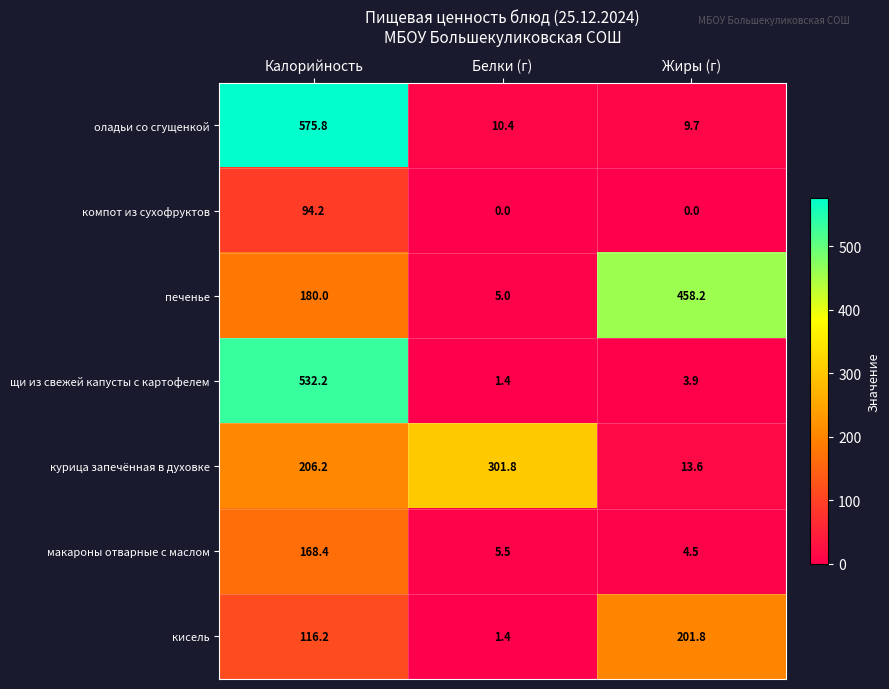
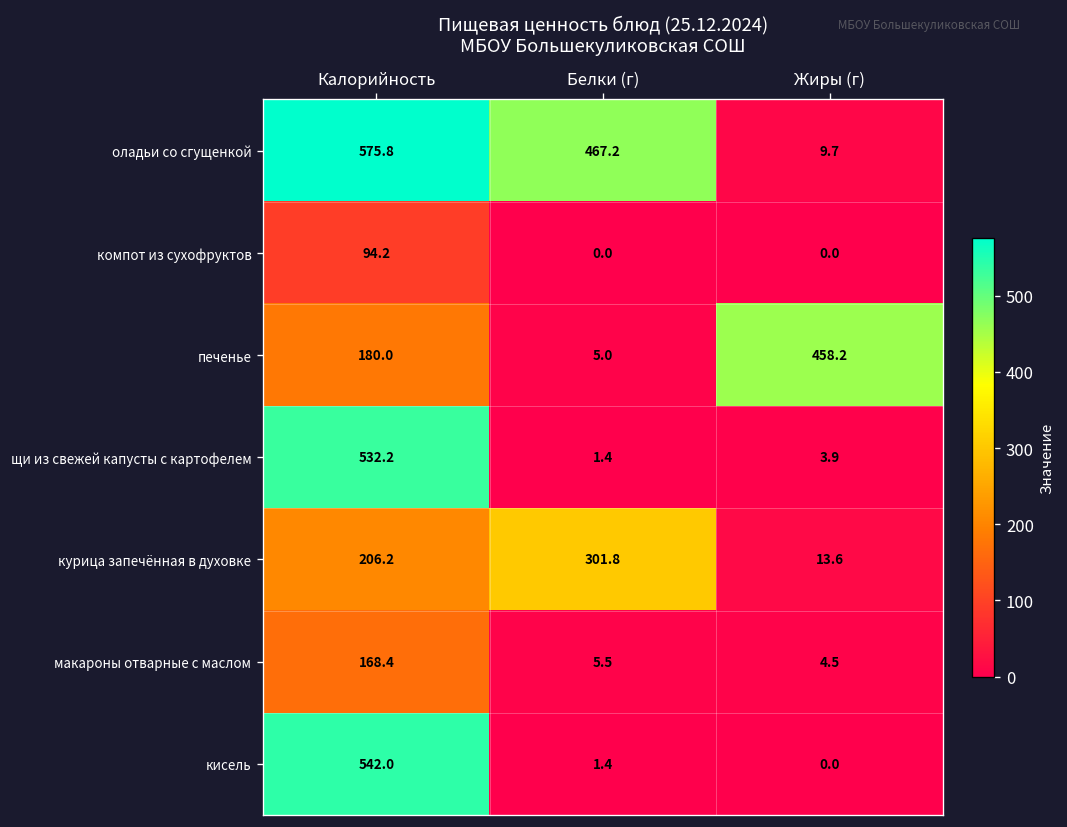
  {
    "оладьи со сгущенкой": {
      "Калорийность": 575.8,
-     "Белки (г)": 10.4,
+     "Белки (г)": 467.2,
      "Жиры (г)": 9.7
    },
    "компот из сухофруктов": {
      "Калорийность": 94.2,
      "Белки (г)": 0.0,
      "Жиры (г)": 0.0
    },
    "печенье": {
      "Калорийность": 180.0,
      "Белки (г)": 5.0,
      "Жиры (г)": 458.2
    },
    "щи из свежей капусты с картофелем": {
      "Калорийность": 532.2,
      "Белки (г)": 1.4,
      "Жиры (г)": 3.9
    },
    "курица запечённая в духовке": {
      "Калорийность": 206.2,
      "Белки (г)": 301.8,
      "Жиры (г)": 13.6
    },
    "макароны отварные с маслом": {
      "Калорийность": 168.4,
      "Белки (г)": 5.5,
      "Жиры (г)": 4.5
    },
    "кисель": {
-     "Калорийность": 116.2,
+     "Калорийность": 542.0,
      "Белки (г)": 1.4,
-     "Жиры (г)": 201.8
+     "Жиры (г)": 0.0
    }
  }
